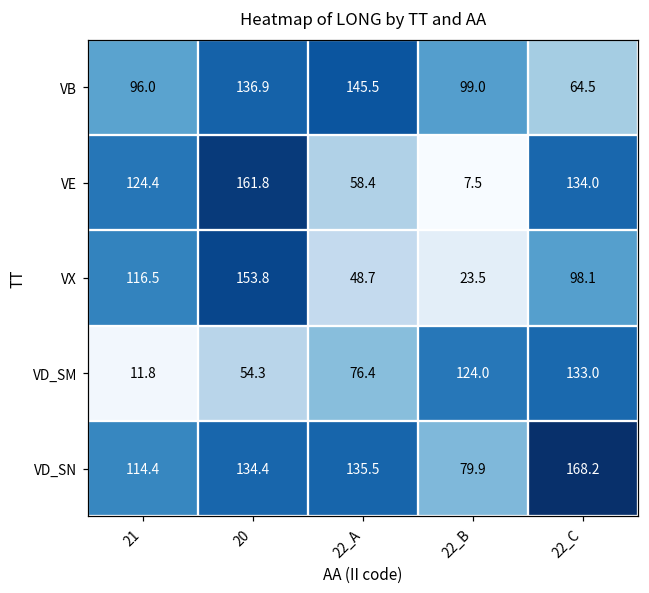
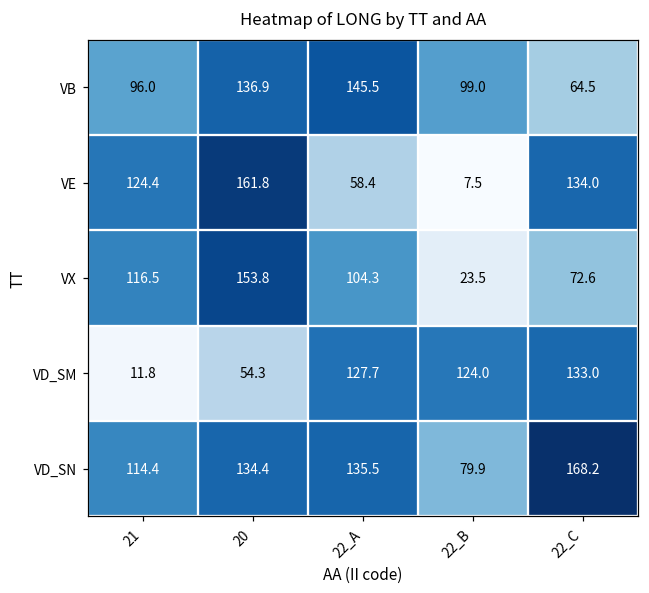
  {
    "VB": {
      "21": 96.0,
      "20": 136.9,
      "22_A": 145.5,
      "22_B": 99.0,
      "22_C": 64.5
    },
    "VE": {
      "21": 124.4,
      "20": 161.8,
      "22_A": 58.4,
      "22_B": 7.5,
      "22_C": 134.0
    },
    "VX": {
      "21": 116.5,
      "20": 153.8,
-     "22_A": 48.7,
+     "22_A": 104.3,
      "22_B": 23.5,
-     "22_C": 98.1
+     "22_C": 72.6
    },
    "VD_SM": {
      "21": 11.8,
      "20": 54.3,
-     "22_A": 76.4,
+     "22_A": 127.7,
      "22_B": 124.0,
      "22_C": 133.0
    },
    "VD_SN": {
      "21": 114.4,
      "20": 134.4,
      "22_A": 135.5,
      "22_B": 79.9,
      "22_C": 168.2
    }
  }
